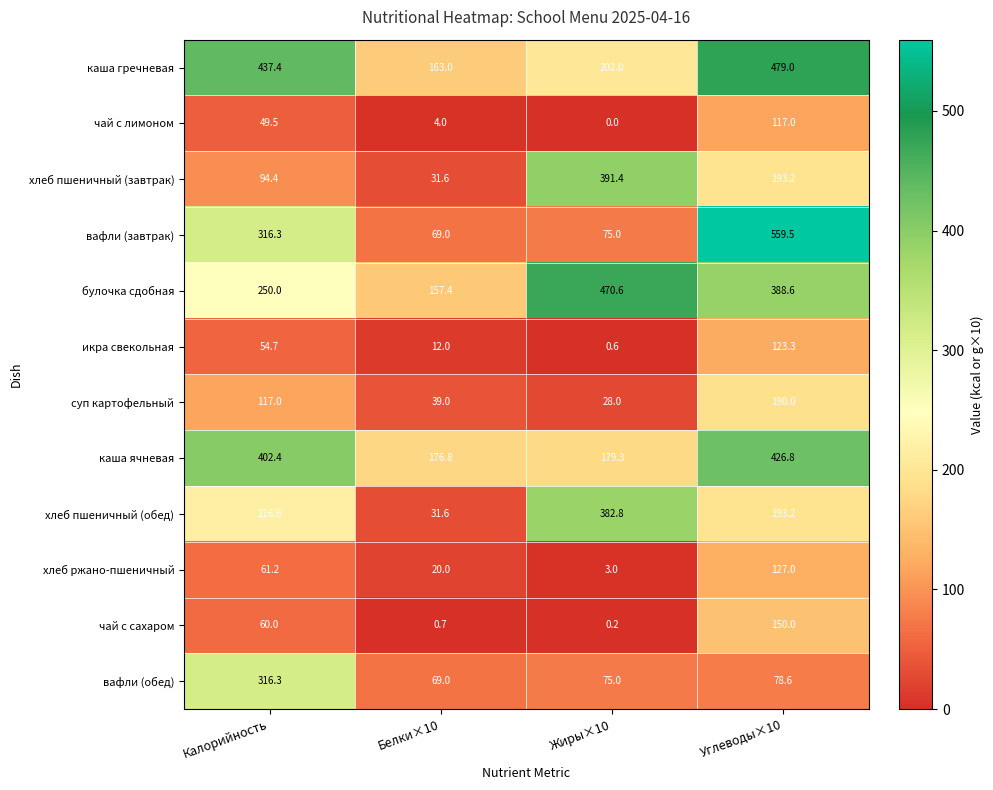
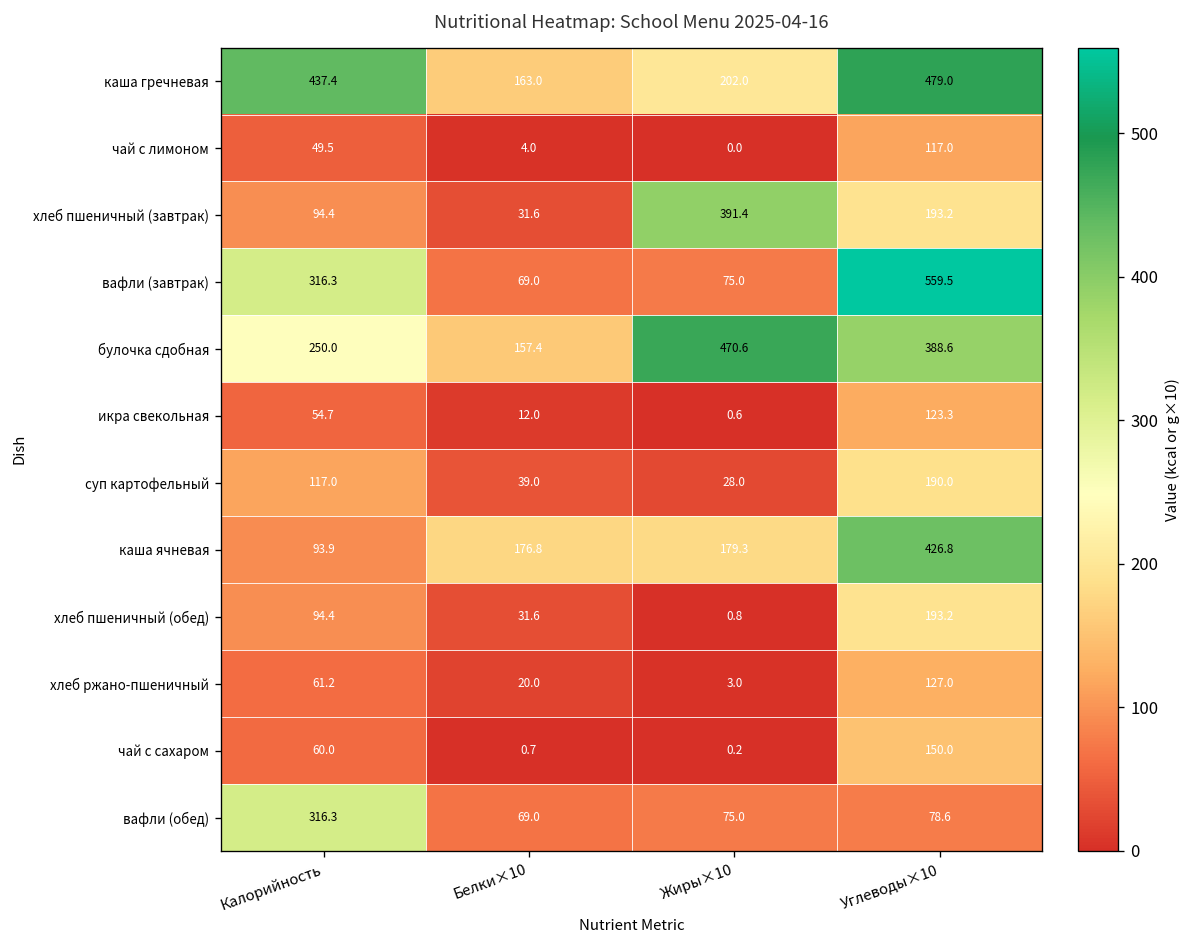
  {
    "каша гречневая": {
      "Калорийность": 437.4,
      "Белки×10": 163.0,
      "Жиры×10": 202.0,
      "Углеводы×10": 479.0
    },
    "чай с лимоном": {
      "Калорийность": 49.5,
      "Белки×10": 4.0,
      "Жиры×10": 0.0,
      "Углеводы×10": 117.0
    },
    "хлеб пшеничный (завтрак)": {
      "Калорийность": 94.4,
      "Белки×10": 31.6,
      "Жиры×10": 391.4,
      "Углеводы×10": 193.2
    },
    "вафли (завтрак)": {
      "Калорийность": 316.3,
      "Белки×10": 69.0,
      "Жиры×10": 75.0,
      "Углеводы×10": 559.5
    },
    "булочка сдобная": {
      "Калорийность": 250.0,
      "Белки×10": 157.4,
      "Жиры×10": 470.6,
      "Углеводы×10": 388.6
    },
    "икра свекольная": {
      "Калорийность": 54.7,
      "Белки×10": 12.0,
      "Жиры×10": 0.6,
      "Углеводы×10": 123.3
    },
    "суп картофельный": {
      "Калорийность": 117.0,
      "Белки×10": 39.0,
      "Жиры×10": 28.0,
      "Углеводы×10": 190.0
    },
    "каша ячневая": {
-     "Калорийность": 402.4,
+     "Калорийность": 93.9,
      "Белки×10": 176.8,
      "Жиры×10": 179.3,
      "Углеводы×10": 426.8
    },
    "хлеб пшеничный (обед)": {
-     "Калорийность": 216.6,
+     "Калорийность": 94.4,
      "Белки×10": 31.6,
-     "Жиры×10": 382.8,
+     "Жиры×10": 0.8,
      "Углеводы×10": 193.2
    },
    "хлеб ржано-пшеничный": {
      "Калорийность": 61.2,
      "Белки×10": 20.0,
      "Жиры×10": 3.0,
      "Углеводы×10": 127.0
    },
    "чай с сахаром": {
      "Калорийность": 60.0,
      "Белки×10": 0.7,
      "Жиры×10": 0.2,
      "Углеводы×10": 150.0
    },
    "вафли (обед)": {
      "Калорийность": 316.3,
      "Белки×10": 69.0,
      "Жиры×10": 75.0,
      "Углеводы×10": 78.6
    }
  }
